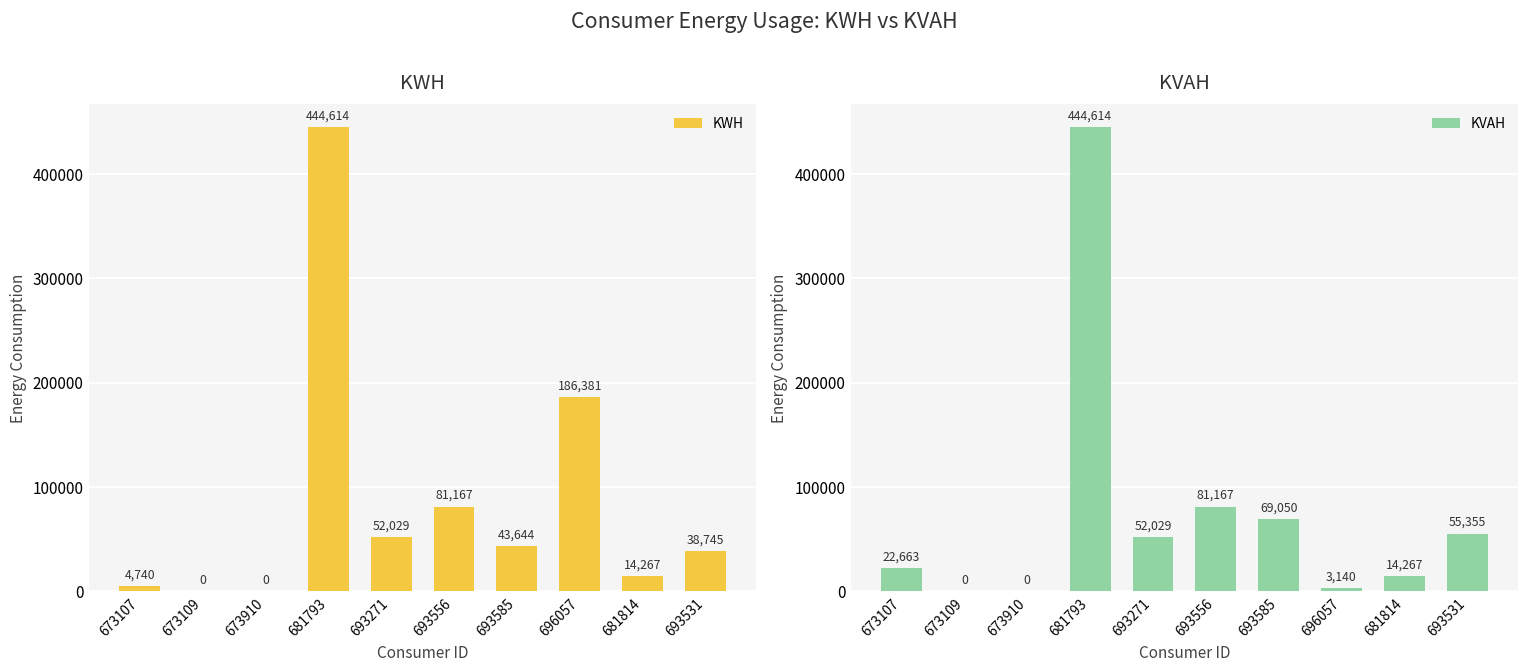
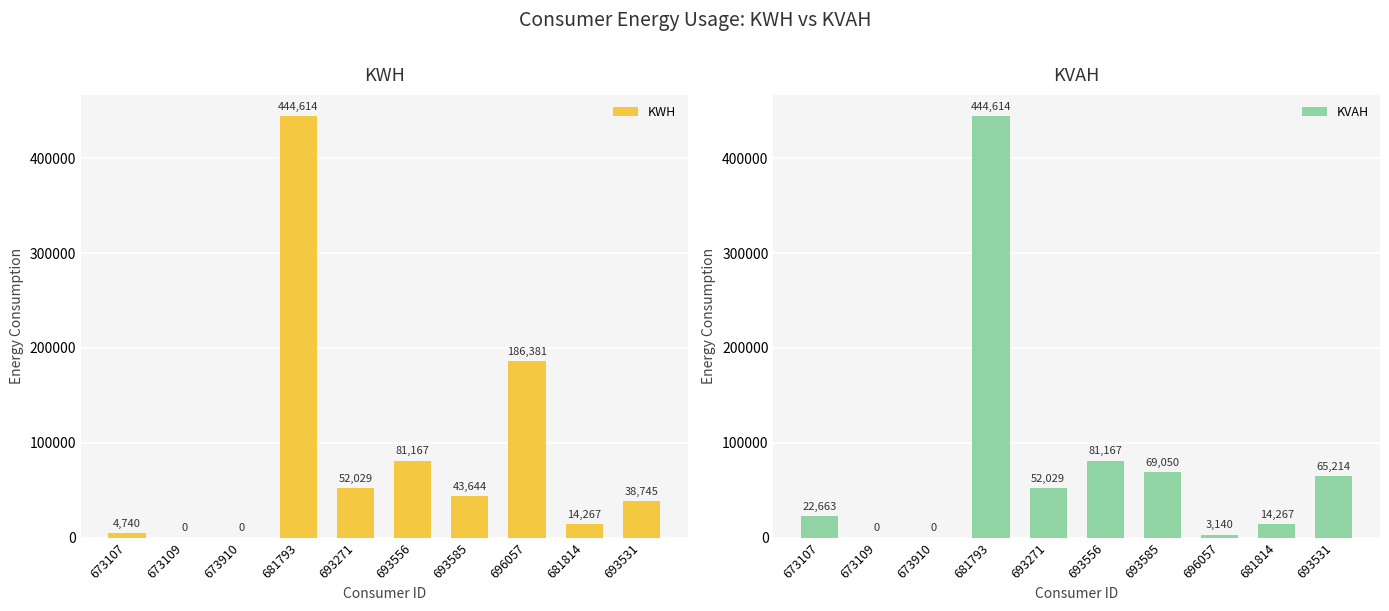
  {
    "KWH": {
      "673107": "4,740",
      "673109": "0",
      "673910": "0",
      "681793": "444,614",
      "693271": "52,029",
      "693556": "81,167",
      "693585": "43,644",
      "696057": "186,381",
      "681814": "14,267",
      "693531": "38,745"
    },
    "KVAH": {
      "673107": "22,663",
      "673109": "0",
      "673910": "0",
      "681793": "444,614",
      "693271": "52,029",
      "693556": "81,167",
      "693585": "69,050",
      "696057": "3,140",
      "681814": "14,267",
-     "693531": "55,355"
+     "693531": "65,214"
    }
  }
